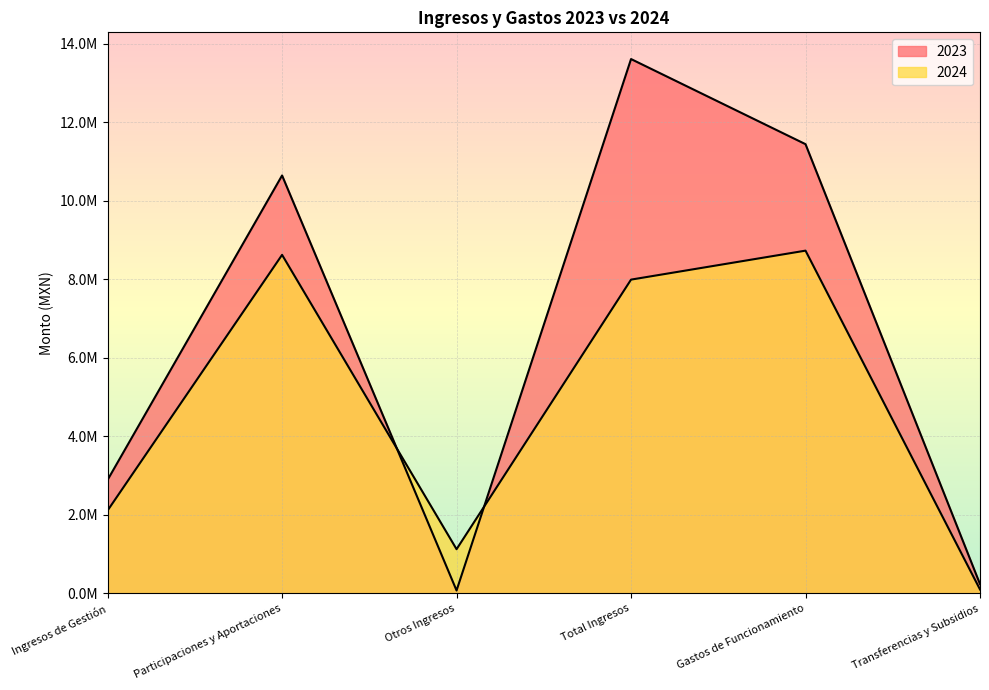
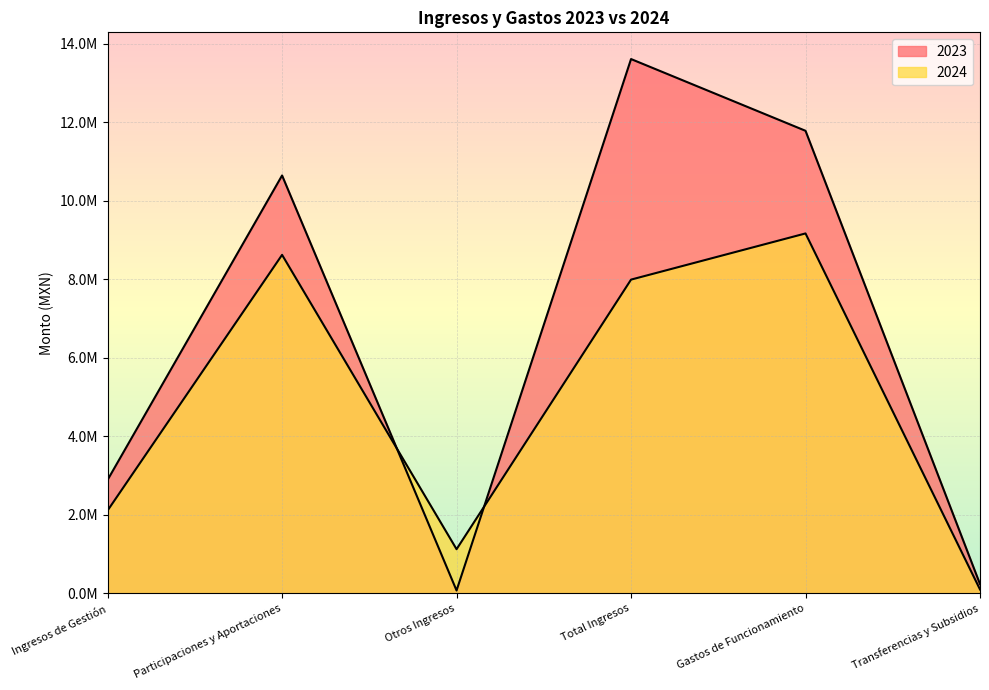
  {
    "2023": {
      "Ingresos de Gestión": 2900000,
      "Participaciones y Aportaciones": 10600000,
      "Otros Ingresos": 100000,
      "Total Ingresos": 13600000,
-     "Gastos de Funcionamiento": 11400000,
+     "Gastos de Funcionamiento": 11800000,
      "Transferencias y Subsidios": 200000
    },
    "2024": {
      "Ingresos de Gestión": 2100000,
      "Participaciones y Aportaciones": 8600000,
      "Otros Ingresos": 1100000,
      "Total Ingresos": 8000000,
-     "Gastos de Funcionamiento": 8700000,
+     "Gastos de Funcionamiento": 9200000,
      "Transferencias y Subsidios": 100000
    }
  }
